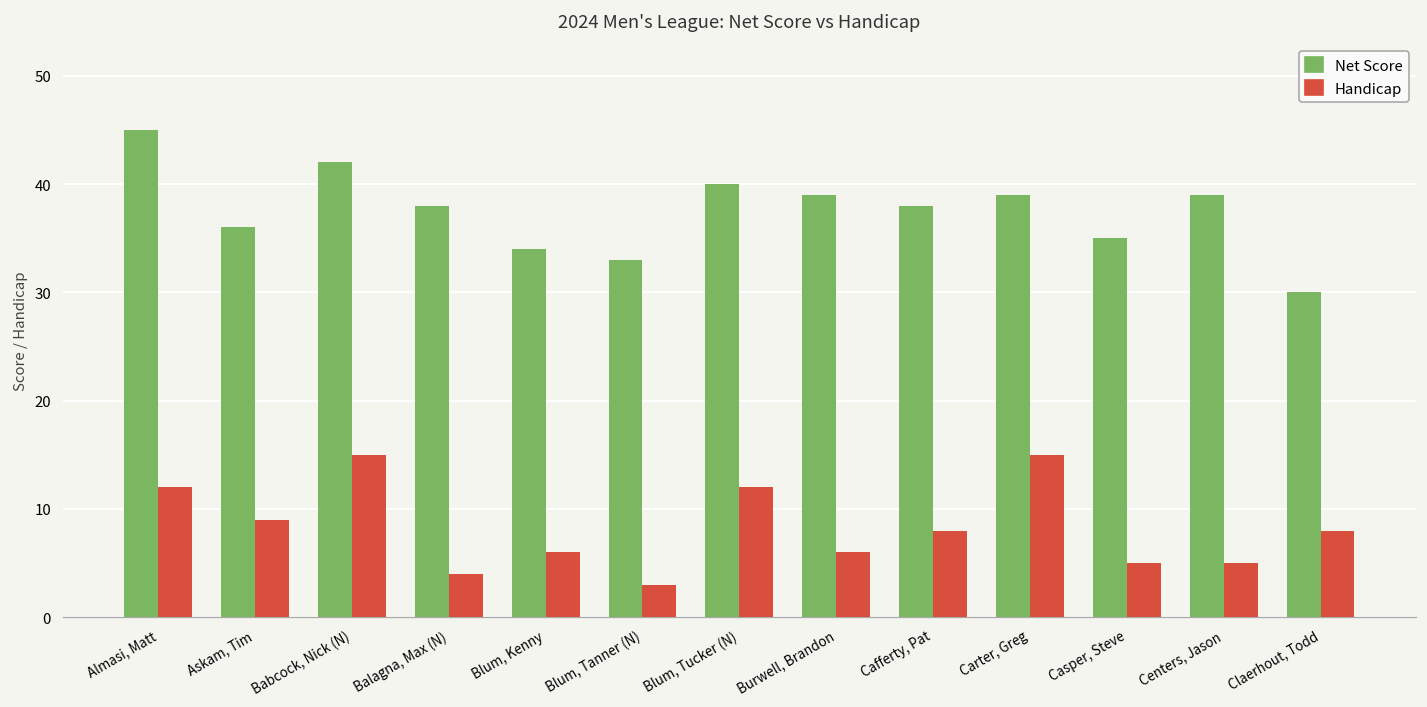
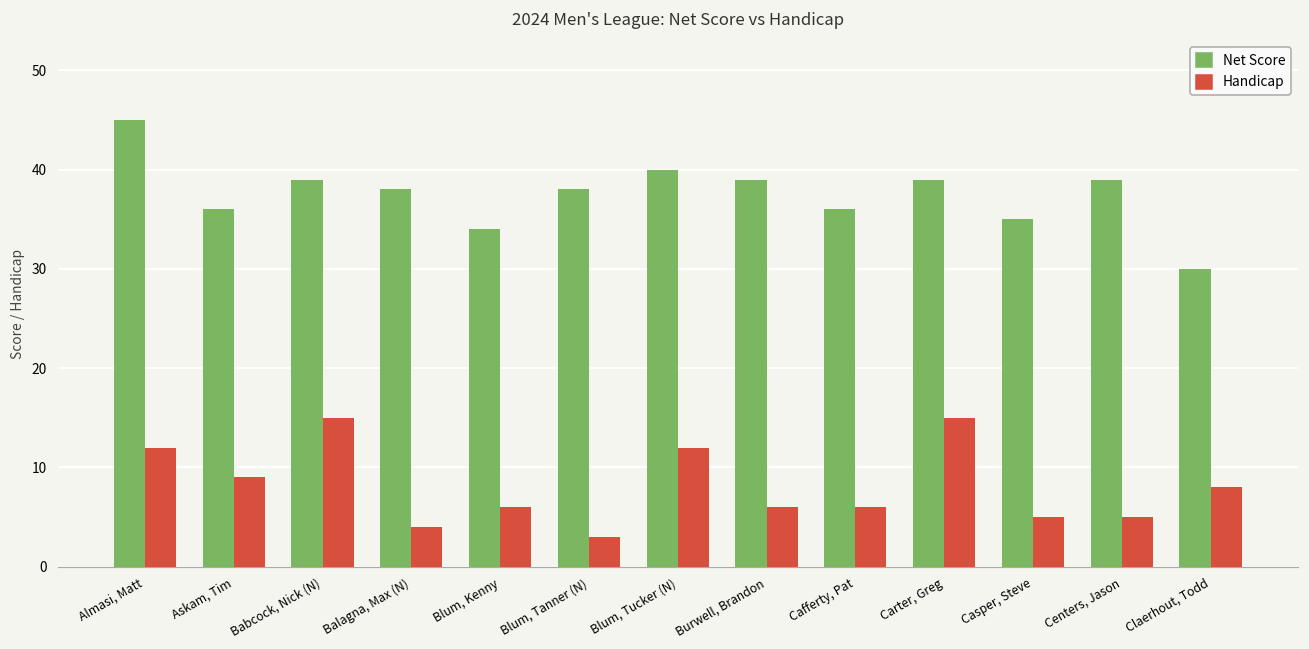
  {
    "Net Score": {
      "Almasi, Matt": 45,
      "Askam, Tim": 36,
-     "Babcock, Nick (N)": 42,
+     "Babcock, Nick (N)": 39,
      "Balagna, Max (N)": 38,
      "Blum, Kenny": 34,
-     "Blum, Tanner (N)": 33,
+     "Blum, Tanner (N)": 38,
      "Blum, Tucker (N)": 40,
      "Burwell, Brandon": 39,
-     "Cafferty, Pat": 38,
+     "Cafferty, Pat": 36,
      "Carter, Greg": 39,
      "Casper, Steve": 35,
      "Centers, Jason": 39,
      "Claerhout, Todd": 30
    },
    "Handicap": {
      "Almasi, Matt": 12,
      "Askam, Tim": 9,
      "Babcock, Nick (N)": 15,
      "Balagna, Max (N)": 4,
      "Blum, Kenny": 6,
      "Blum, Tanner (N)": 3,
      "Blum, Tucker (N)": 12,
      "Burwell, Brandon": 6,
-     "Cafferty, Pat": 8,
+     "Cafferty, Pat": 6,
      "Carter, Greg": 15,
      "Casper, Steve": 5,
      "Centers, Jason": 5,
      "Claerhout, Todd": 8
    }
  }
